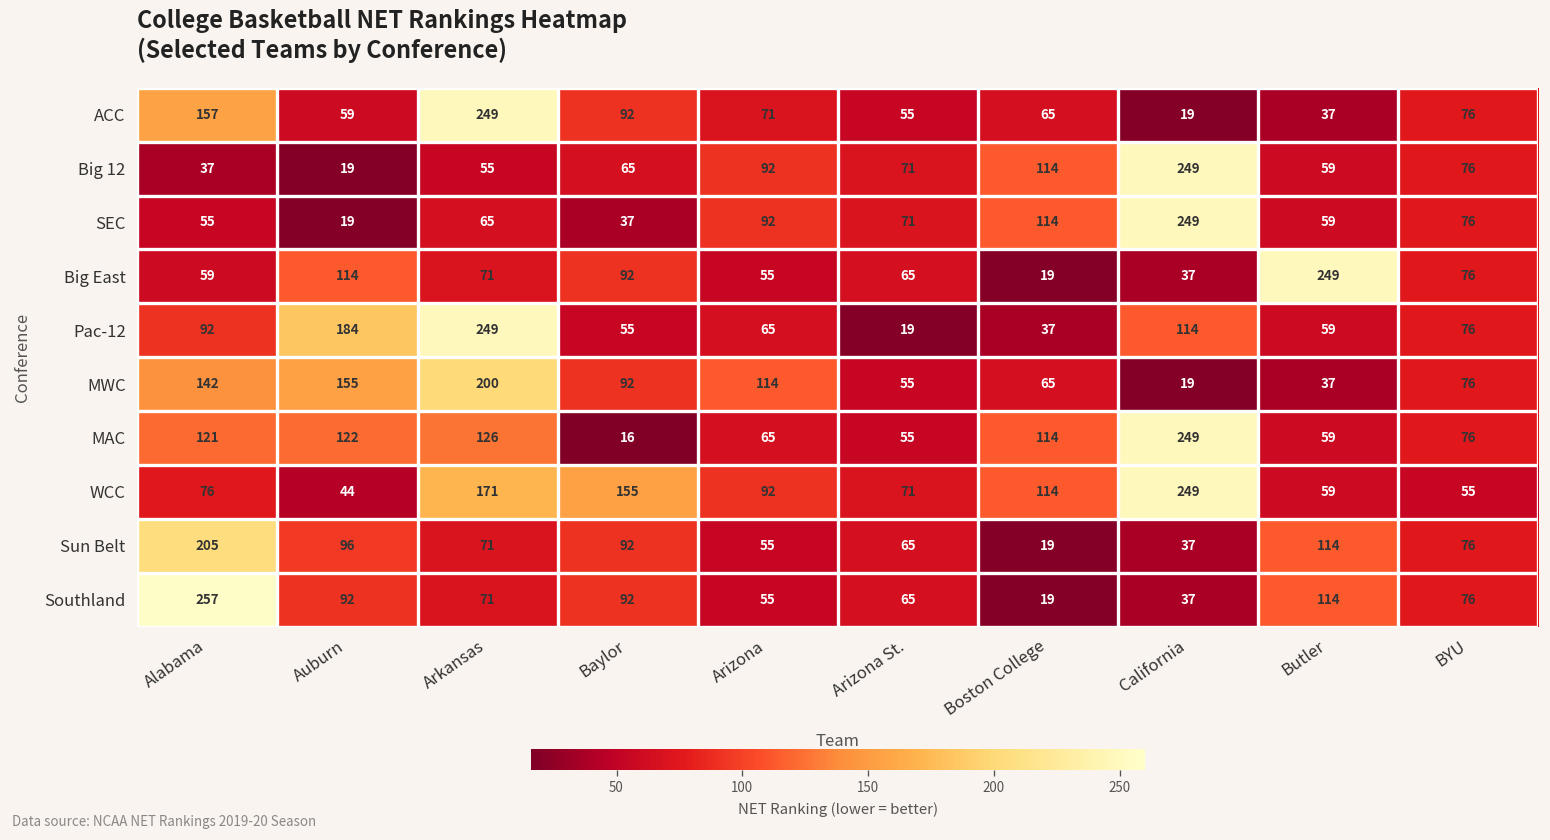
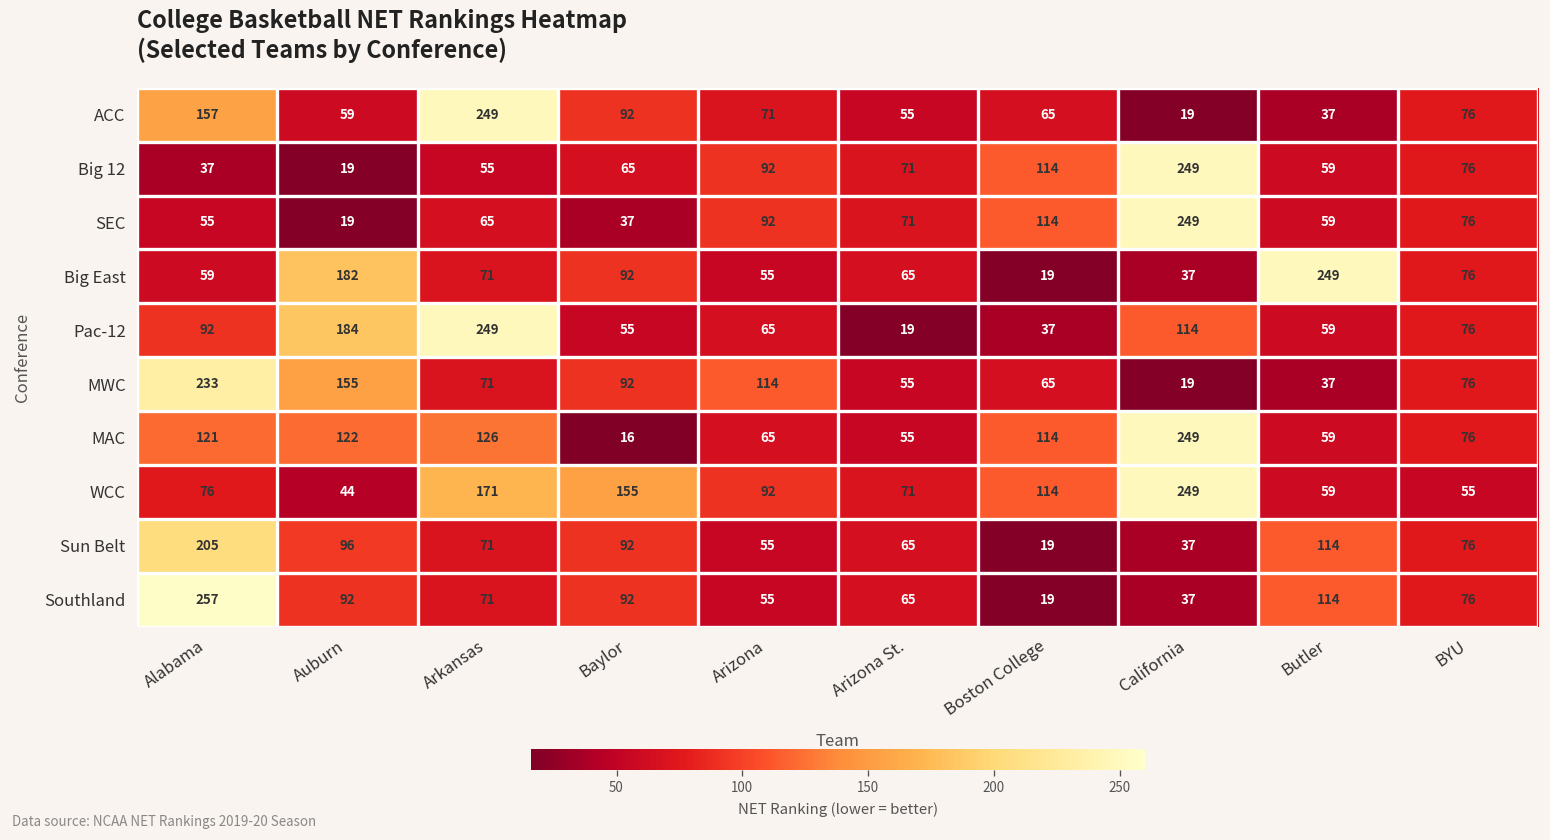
  {
    "ACC": {
      "Alabama": 157,
      "Auburn": 59,
      "Arkansas": 249,
      "Baylor": 92,
      "Arizona": 71,
      "Arizona St.": 55,
      "Boston College": 65,
      "California": 19,
      "Butler": 37,
      "BYU": 76
    },
    "Big 12": {
      "Alabama": 37,
      "Auburn": 19,
      "Arkansas": 55,
      "Baylor": 65,
      "Arizona": 92,
      "Arizona St.": 71,
      "Boston College": 114,
      "California": 249,
      "Butler": 59,
      "BYU": 76
    },
    "SEC": {
      "Alabama": 55,
      "Auburn": 19,
      "Arkansas": 65,
      "Baylor": 37,
      "Arizona": 92,
      "Arizona St.": 71,
      "Boston College": 114,
      "California": 249,
      "Butler": 59,
      "BYU": 76
    },
    "Big East": {
      "Alabama": 59,
-     "Auburn": 114,
+     "Auburn": 182,
      "Arkansas": 71,
      "Baylor": 92,
      "Arizona": 55,
      "Arizona St.": 65,
      "Boston College": 19,
      "California": 37,
      "Butler": 249,
      "BYU": 76
    },
    "Pac-12": {
      "Alabama": 92,
      "Auburn": 184,
      "Arkansas": 249,
      "Baylor": 55,
      "Arizona": 65,
      "Arizona St.": 19,
      "Boston College": 37,
      "California": 114,
      "Butler": 59,
      "BYU": 76
    },
    "MWC": {
-     "Alabama": 142,
+     "Alabama": 233,
      "Auburn": 155,
-     "Arkansas": 200,
+     "Arkansas": 71,
      "Baylor": 92,
      "Arizona": 114,
      "Arizona St.": 55,
      "Boston College": 65,
      "California": 19,
      "Butler": 37,
      "BYU": 76
    },
    "MAC": {
      "Alabama": 121,
      "Auburn": 122,
      "Arkansas": 126,
      "Baylor": 16,
      "Arizona": 65,
      "Arizona St.": 55,
      "Boston College": 114,
      "California": 249,
      "Butler": 59,
      "BYU": 76
    },
    "WCC": {
      "Alabama": 76,
      "Auburn": 44,
      "Arkansas": 171,
      "Baylor": 155,
      "Arizona": 92,
      "Arizona St.": 71,
      "Boston College": 114,
      "California": 249,
      "Butler": 59,
      "BYU": 55
    },
    "Sun Belt": {
      "Alabama": 205,
      "Auburn": 96,
      "Arkansas": 71,
      "Baylor": 92,
      "Arizona": 55,
      "Arizona St.": 65,
      "Boston College": 19,
      "California": 37,
      "Butler": 114,
      "BYU": 76
    },
    "Southland": {
      "Alabama": 257,
      "Auburn": 92,
      "Arkansas": 71,
      "Baylor": 92,
      "Arizona": 55,
      "Arizona St.": 65,
      "Boston College": 19,
      "California": 37,
      "Butler": 114,
      "BYU": 76
    }
  }
